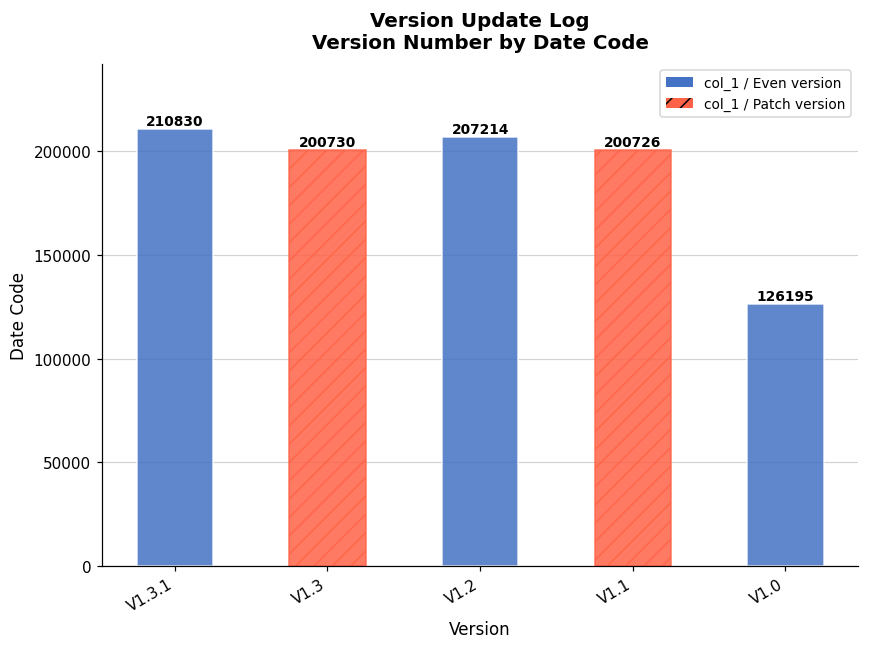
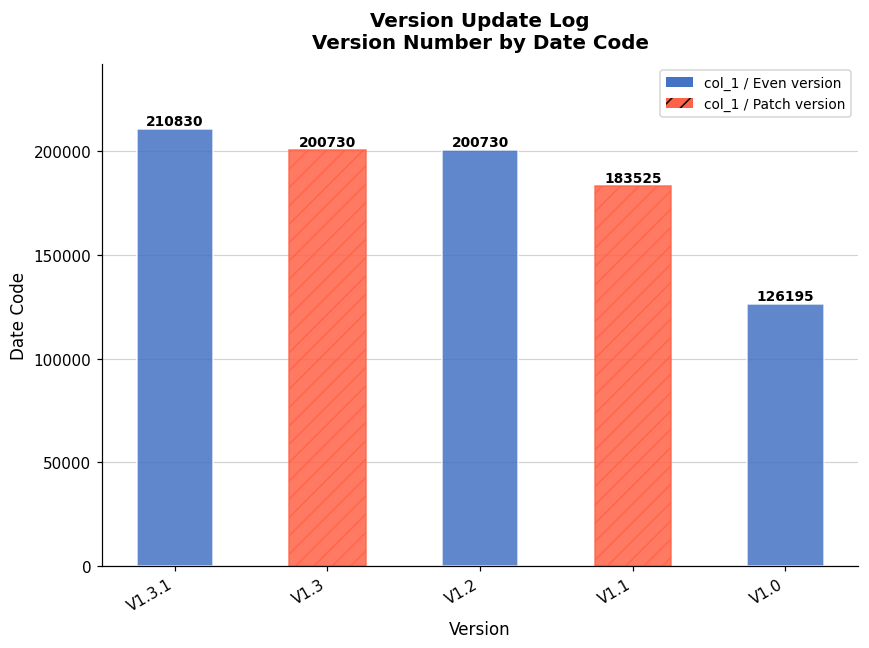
  {
    "V1.3.1": 210830,
    "V1.3": 200730,
-   "V1.2": 207214,
-   "V1.1": 200726,
+   "V1.2": 200730,
+   "V1.1": 183525,
    "V1.0": 126195
  }
